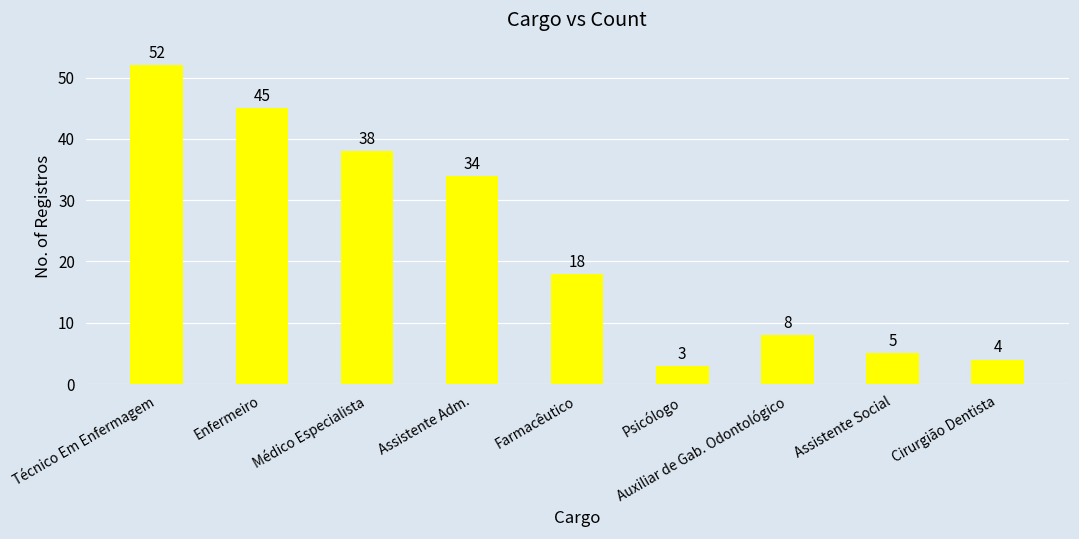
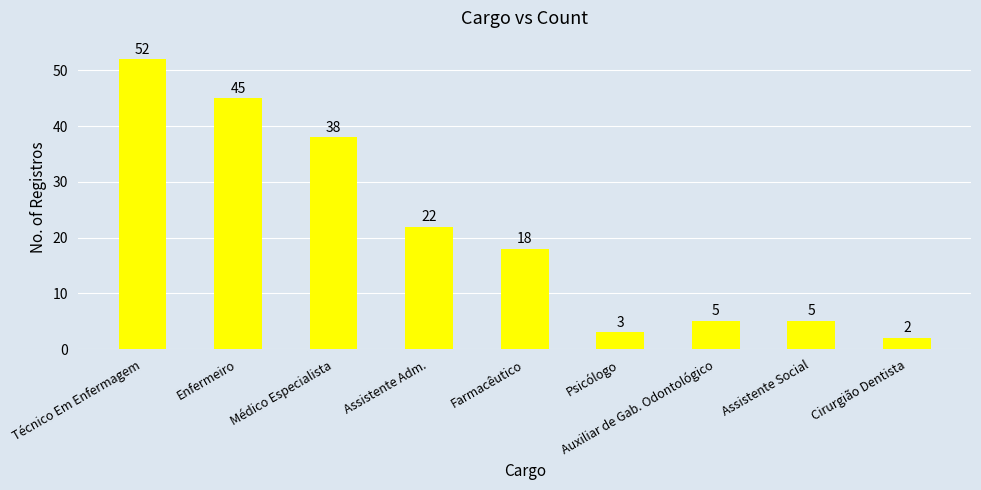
  {
    "Técnico Em Enfermagem": 52,
    "Enfermeiro": 45,
    "Médico Especialista": 38,
-   "Assistente Adm.": 34,
+   "Assistente Adm.": 22,
    "Farmacêutico": 18,
    "Psicólogo": 3,
-   "Auxiliar de Gab. Odontológico": 8,
+   "Auxiliar de Gab. Odontológico": 5,
    "Assistente Social": 5,
-   "Cirurgião Dentista": 4
+   "Cirurgião Dentista": 2
  }
